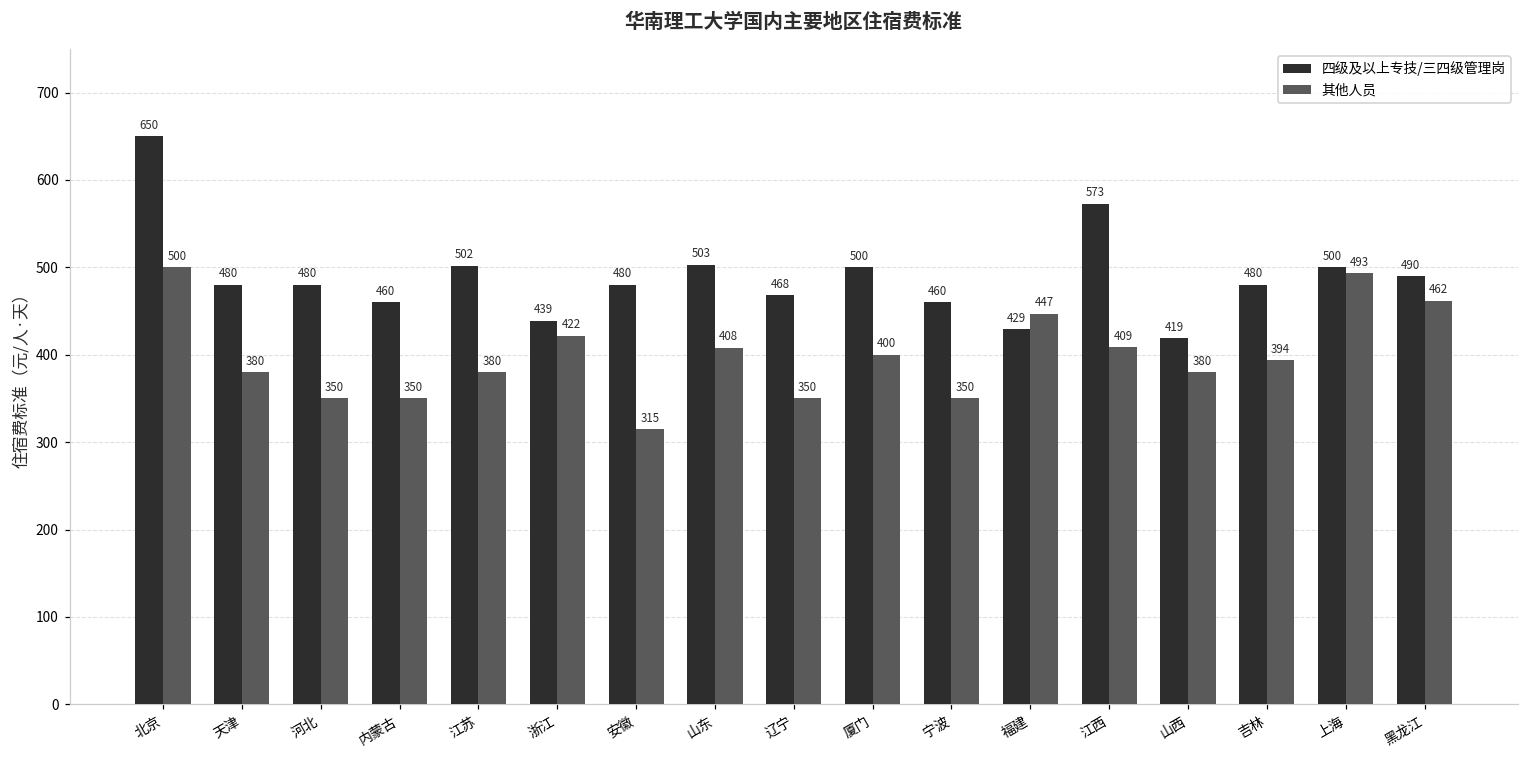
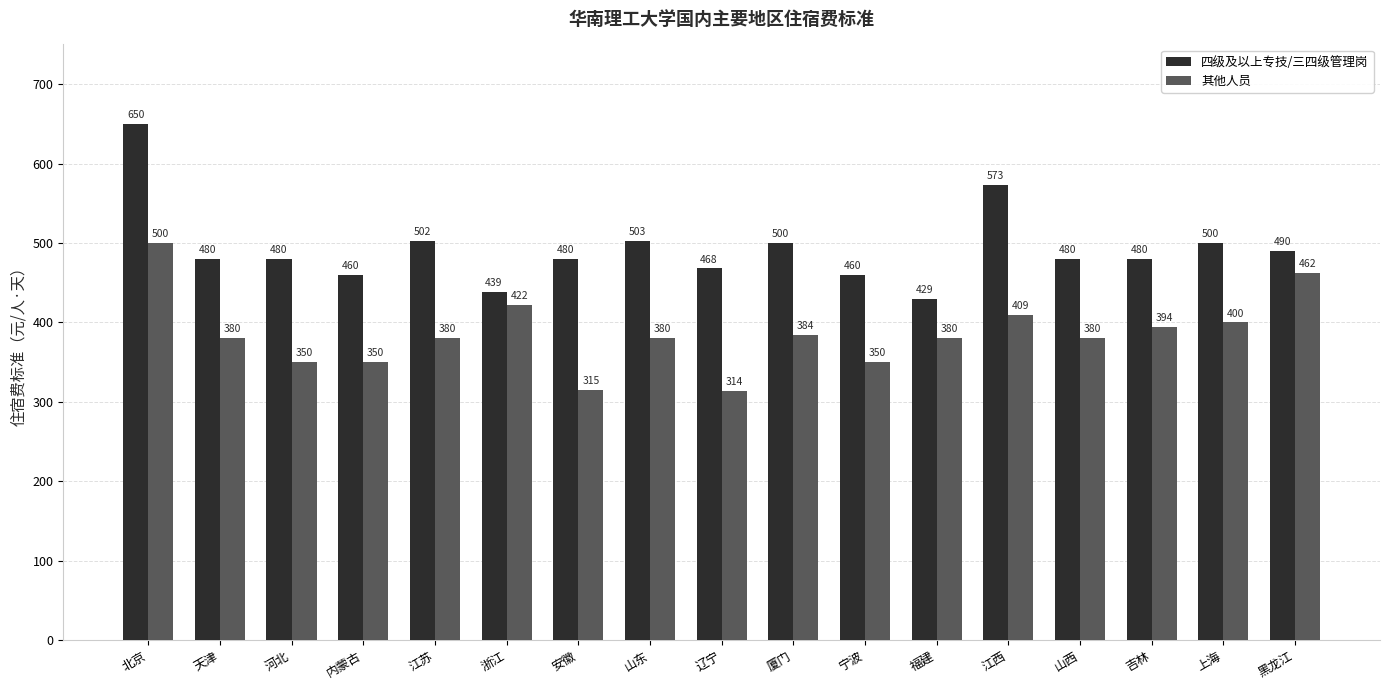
  {
    "四级及以上专技/三四级管理岗": {
      "北京": 650,
      "天津": 480,
      "河北": 480,
      "内蒙古": 460,
      "江苏": 502,
      "浙江": 439,
      "安徽": 480,
      "山东": 503,
      "辽宁": 468,
      "厦门": 500,
      "宁波": 460,
      "福建": 429,
      "江西": 573,
-     "山西": 419,
+     "山西": 480,
      "吉林": 480,
      "上海": 500,
      "黑龙江": 490
    },
    "其他人员": {
      "北京": 500,
      "天津": 380,
      "河北": 350,
      "内蒙古": 350,
      "江苏": 380,
      "浙江": 422,
      "安徽": 315,
-     "山东": 408,
-     "辽宁": 350,
-     "厦门": 400,
+     "山东": 380,
+     "辽宁": 314,
+     "厦门": 384,
      "宁波": 350,
-     "福建": 447,
+     "福建": 380,
      "江西": 409,
      "山西": 380,
      "吉林": 394,
-     "上海": 493,
+     "上海": 400,
      "黑龙江": 462
    }
  }
